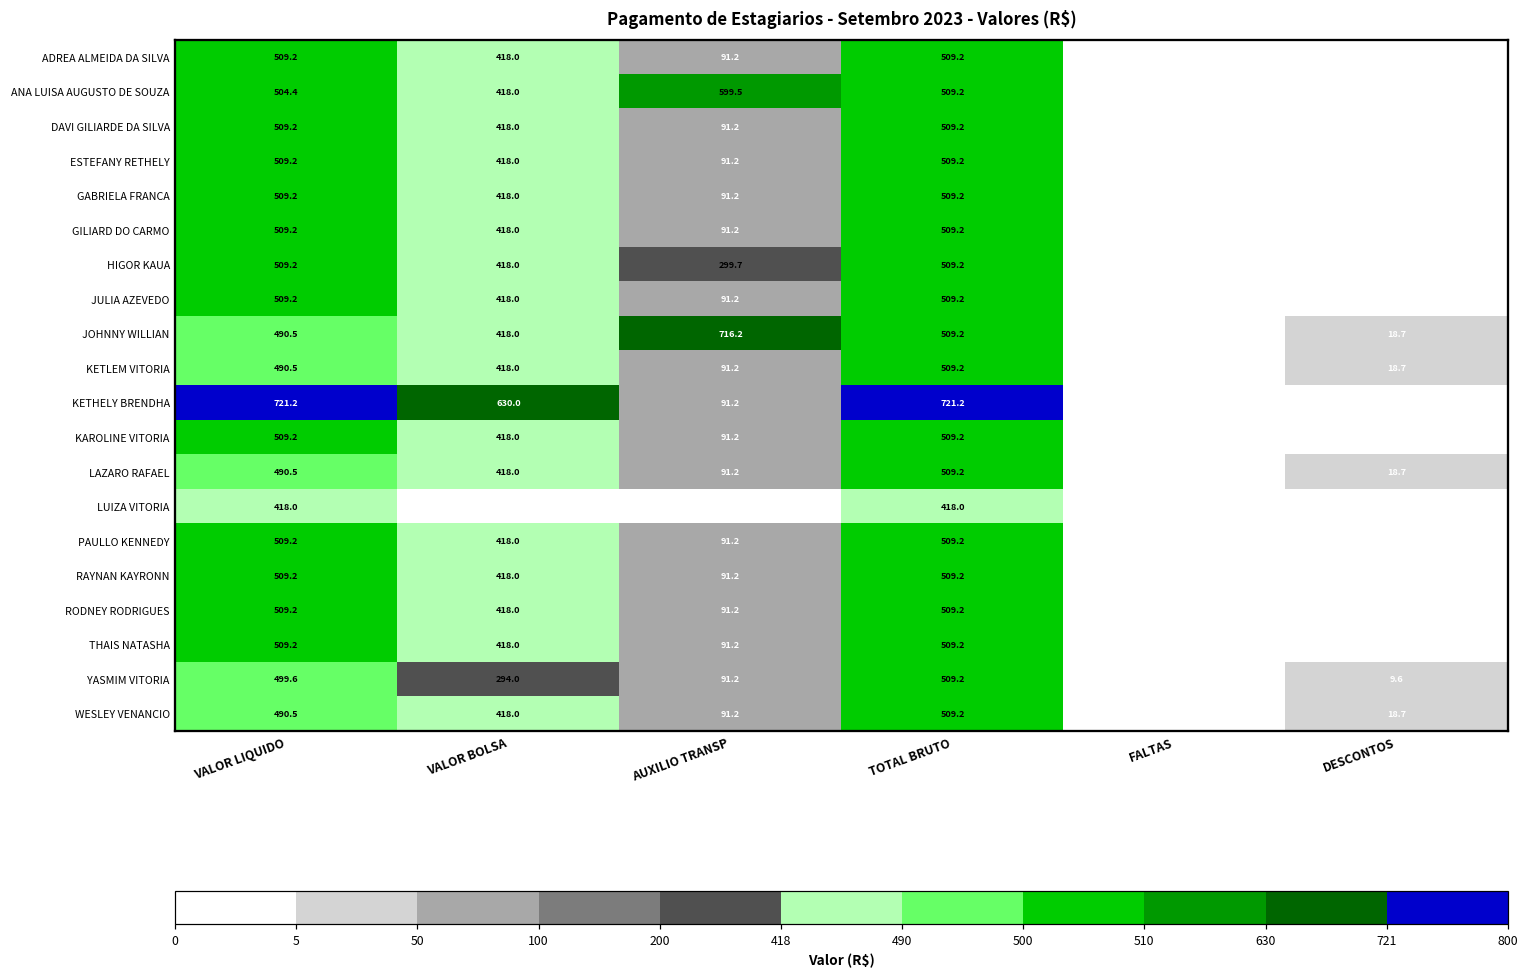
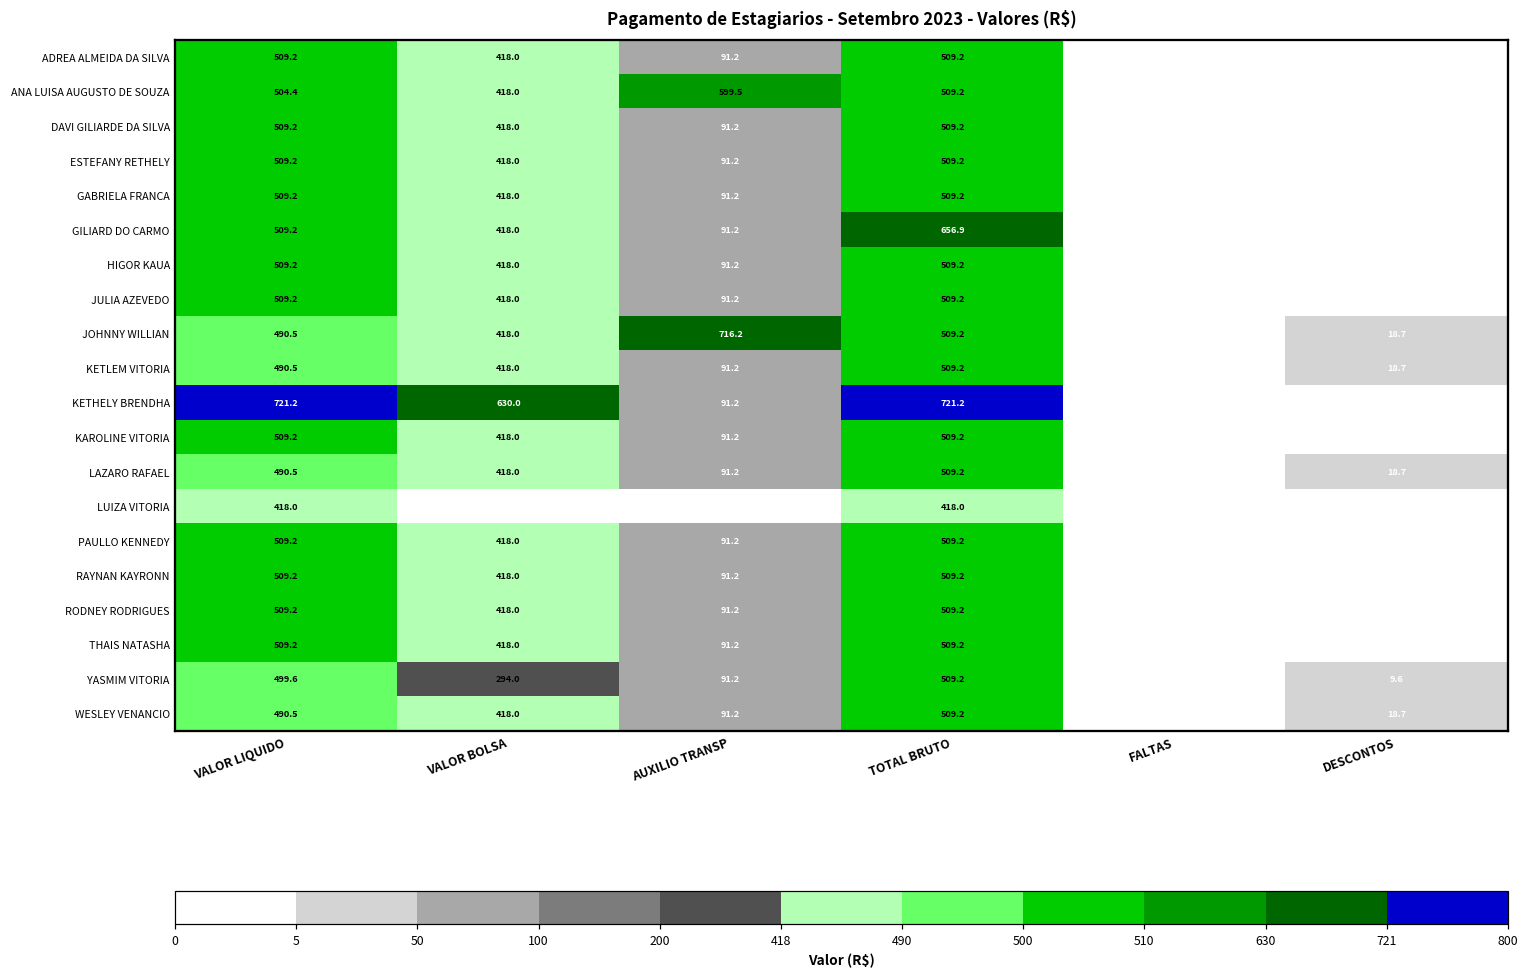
  {
    "ADREA ALMEIDA DA SILVA": {
      "VALOR LIQUIDO": 509.2,
      "VALOR BOLSA": 418.0,
      "AUXILIO TRANSP": 91.2,
      "TOTAL BRUTO": 509.2
    },
    "ANA LUISA AUGUSTO DE SOUZA": {
      "VALOR LIQUIDO": 504.4,
      "VALOR BOLSA": 418.0,
      "AUXILIO TRANSP": 599.5,
      "TOTAL BRUTO": 509.2
    },
    "DAVI GILIARDE DA SILVA": {
      "VALOR LIQUIDO": 509.2,
      "VALOR BOLSA": 418.0,
      "AUXILIO TRANSP": 91.2,
      "TOTAL BRUTO": 509.2
    },
    "ESTEFANY RETHELY": {
      "VALOR LIQUIDO": 509.2,
      "VALOR BOLSA": 418.0,
      "AUXILIO TRANSP": 91.2,
      "TOTAL BRUTO": 509.2
    },
    "GABRIELA FRANCA": {
      "VALOR LIQUIDO": 509.2,
      "VALOR BOLSA": 418.0,
      "AUXILIO TRANSP": 91.2,
      "TOTAL BRUTO": 509.2
    },
    "GILIARD DO CARMO": {
      "VALOR LIQUIDO": 509.2,
      "VALOR BOLSA": 418.0,
      "AUXILIO TRANSP": 91.2,
-     "TOTAL BRUTO": 509.2
+     "TOTAL BRUTO": 656.9
    },
    "HIGOR KAUA": {
      "VALOR LIQUIDO": 509.2,
      "VALOR BOLSA": 418.0,
-     "AUXILIO TRANSP": 299.7,
+     "AUXILIO TRANSP": 91.2,
      "TOTAL BRUTO": 509.2
    },
    "JULIA AZEVEDO": {
      "VALOR LIQUIDO": 509.2,
      "VALOR BOLSA": 418.0,
      "AUXILIO TRANSP": 91.2,
      "TOTAL BRUTO": 509.2
    },
    "JOHNNY WILLIAN": {
      "VALOR LIQUIDO": 490.5,
      "VALOR BOLSA": 418.0,
      "AUXILIO TRANSP": 716.2,
      "TOTAL BRUTO": 509.2
    },
    "KETLEM VITORIA": {
      "VALOR LIQUIDO": 490.5,
      "VALOR BOLSA": 418.0,
      "AUXILIO TRANSP": 91.2,
      "TOTAL BRUTO": 509.2
    },
    "KETHELY BRENDHA": {
      "VALOR LIQUIDO": 721.2,
      "VALOR BOLSA": 630.0,
      "AUXILIO TRANSP": 91.2,
      "TOTAL BRUTO": 721.2
    },
    "KAROLINE VITORIA": {
      "VALOR LIQUIDO": 509.2,
      "VALOR BOLSA": 418.0,
      "AUXILIO TRANSP": 91.2,
      "TOTAL BRUTO": 509.2
    },
    "LAZARO RAFAEL": {
      "VALOR LIQUIDO": 490.5,
      "VALOR BOLSA": 418.0,
      "AUXILIO TRANSP": 91.2,
      "TOTAL BRUTO": 509.2
    },
    "LUIZA VITORIA": {
      "VALOR LIQUIDO": 418.0,
      "TOTAL BRUTO": 418.0
    },
    "PAULLO KENNEDY": {
      "VALOR LIQUIDO": 509.2,
      "VALOR BOLSA": 418.0,
      "AUXILIO TRANSP": 91.2,
      "TOTAL BRUTO": 509.2
    },
    "RAYNAN KAYRONN": {
      "VALOR LIQUIDO": 509.2,
      "VALOR BOLSA": 418.0,
      "AUXILIO TRANSP": 91.2,
      "TOTAL BRUTO": 509.2
    },
    "RODNEY RODRIGUES": {
      "VALOR LIQUIDO": 509.2,
      "VALOR BOLSA": 418.0,
      "AUXILIO TRANSP": 91.2,
      "TOTAL BRUTO": 509.2
    },
    "THAIS NATASHA": {
      "VALOR LIQUIDO": 509.2,
      "VALOR BOLSA": 418.0,
      "AUXILIO TRANSP": 91.2,
      "TOTAL BRUTO": 509.2
    },
    "YASMIM VITORIA": {
      "VALOR LIQUIDO": 499.6,
      "VALOR BOLSA": 294.0,
      "AUXILIO TRANSP": 91.2,
      "TOTAL BRUTO": 509.2
    },
    "WESLEY VENANCIO": {
      "VALOR LIQUIDO": 490.5,
      "VALOR BOLSA": 418.0,
      "AUXILIO TRANSP": 91.2,
      "TOTAL BRUTO": 509.2
    }
  }
